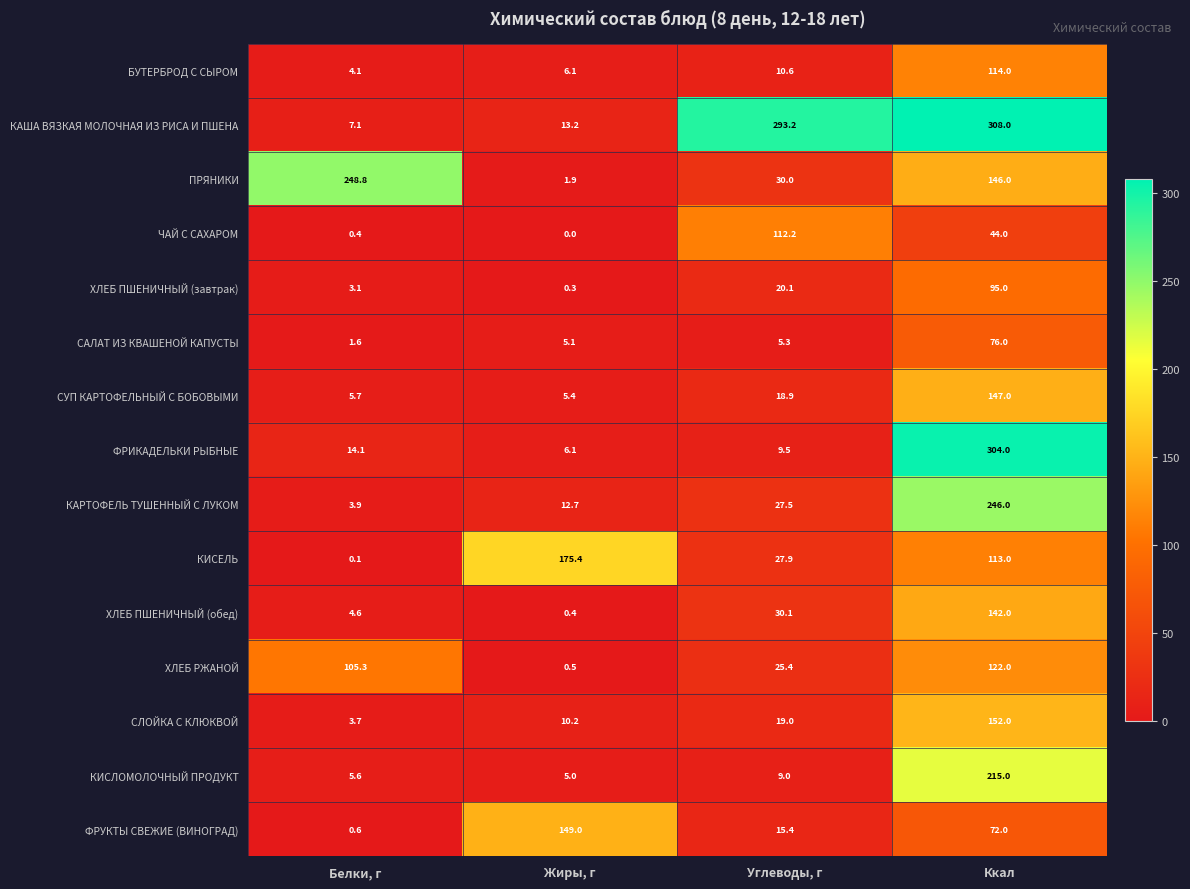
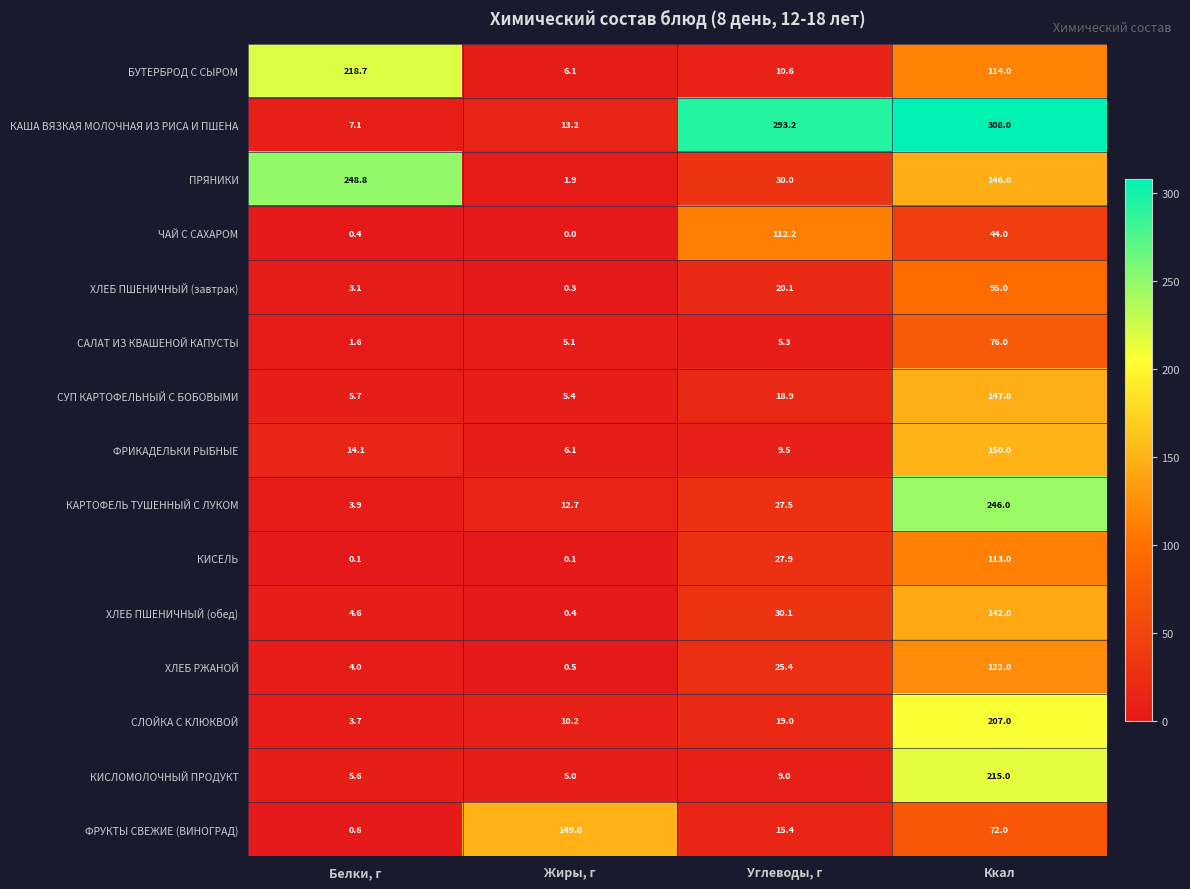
  {
    "БУТЕРБРОД С СЫРОМ": {
-     "Белки, г": 4.1,
+     "Белки, г": 218.7,
      "Жиры, г": 6.1,
      "Углеводы, г": 10.6,
      "Ккал": 114.0
    },
    "КАША ВЯЗКАЯ МОЛОЧНАЯ ИЗ РИСА И ПШЕНА": {
      "Белки, г": 7.1,
      "Жиры, г": 13.2,
      "Углеводы, г": 293.2,
      "Ккал": 308.0
    },
    "ПРЯНИКИ": {
      "Белки, г": 248.8,
      "Жиры, г": 1.9,
      "Углеводы, г": 30.0,
      "Ккал": 146.0
    },
    "ЧАЙ С САХАРОМ": {
      "Белки, г": 0.4,
      "Жиры, г": 0.0,
      "Углеводы, г": 112.2,
      "Ккал": 44.0
    },
    "ХЛЕБ ПШЕНИЧНЫЙ (завтрак)": {
      "Белки, г": 3.1,
      "Жиры, г": 0.3,
      "Углеводы, г": 20.1,
      "Ккал": 95.0
    },
    "САЛАТ ИЗ КВАШЕНОЙ КАПУСТЫ": {
      "Белки, г": 1.6,
      "Жиры, г": 5.1,
      "Углеводы, г": 5.3,
      "Ккал": 76.0
    },
    "СУП КАРТОФЕЛЬНЫЙ С БОБОВЫМИ": {
      "Белки, г": 5.7,
      "Жиры, г": 5.4,
      "Углеводы, г": 18.9,
      "Ккал": 147.0
    },
    "ФРИКАДЕЛЬКИ РЫБНЫЕ": {
      "Белки, г": 14.1,
      "Жиры, г": 6.1,
      "Углеводы, г": 9.5,
-     "Ккал": 304.0
+     "Ккал": 150.0
    },
    "КАРТОФЕЛЬ ТУШЕННЫЙ С ЛУКОМ": {
      "Белки, г": 3.9,
      "Жиры, г": 12.7,
      "Углеводы, г": 27.5,
      "Ккал": 246.0
    },
    "КИСЕЛЬ": {
      "Белки, г": 0.1,
-     "Жиры, г": 175.4,
+     "Жиры, г": 0.1,
      "Углеводы, г": 27.9,
      "Ккал": 113.0
    },
    "ХЛЕБ ПШЕНИЧНЫЙ (обед)": {
      "Белки, г": 4.6,
      "Жиры, г": 0.4,
      "Углеводы, г": 30.1,
      "Ккал": 142.0
    },
    "ХЛЕБ РЖАНОЙ": {
-     "Белки, г": 105.3,
+     "Белки, г": 4.0,
      "Жиры, г": 0.5,
      "Углеводы, г": 25.4,
      "Ккал": 122.0
    },
    "СЛОЙКА С КЛЮКВОЙ": {
      "Белки, г": 3.7,
      "Жиры, г": 10.2,
      "Углеводы, г": 19.0,
-     "Ккал": 152.0
+     "Ккал": 207.0
    },
    "КИСЛОМОЛОЧНЫЙ ПРОДУКТ": {
      "Белки, г": 5.6,
      "Жиры, г": 5.0,
      "Углеводы, г": 9.0,
      "Ккал": 215.0
    },
    "ФРУКТЫ СВЕЖИЕ (ВИНОГРАД)": {
      "Белки, г": 0.6,
      "Жиры, г": 149.0,
      "Углеводы, г": 15.4,
      "Ккал": 72.0
    }
  }
